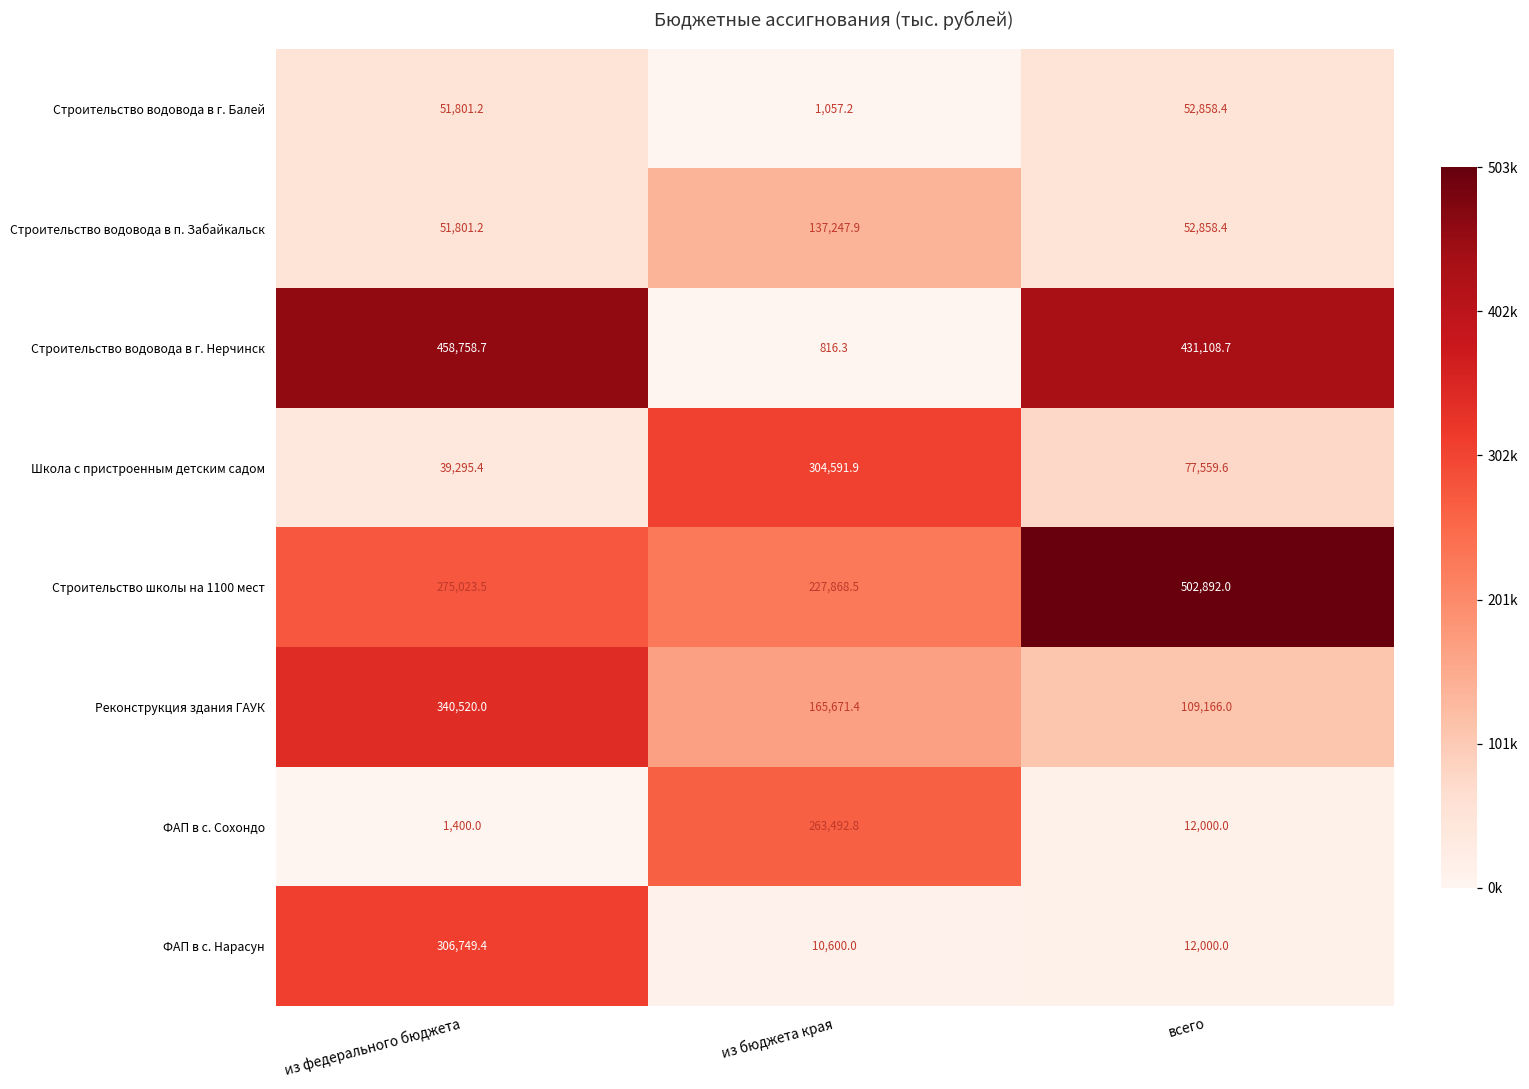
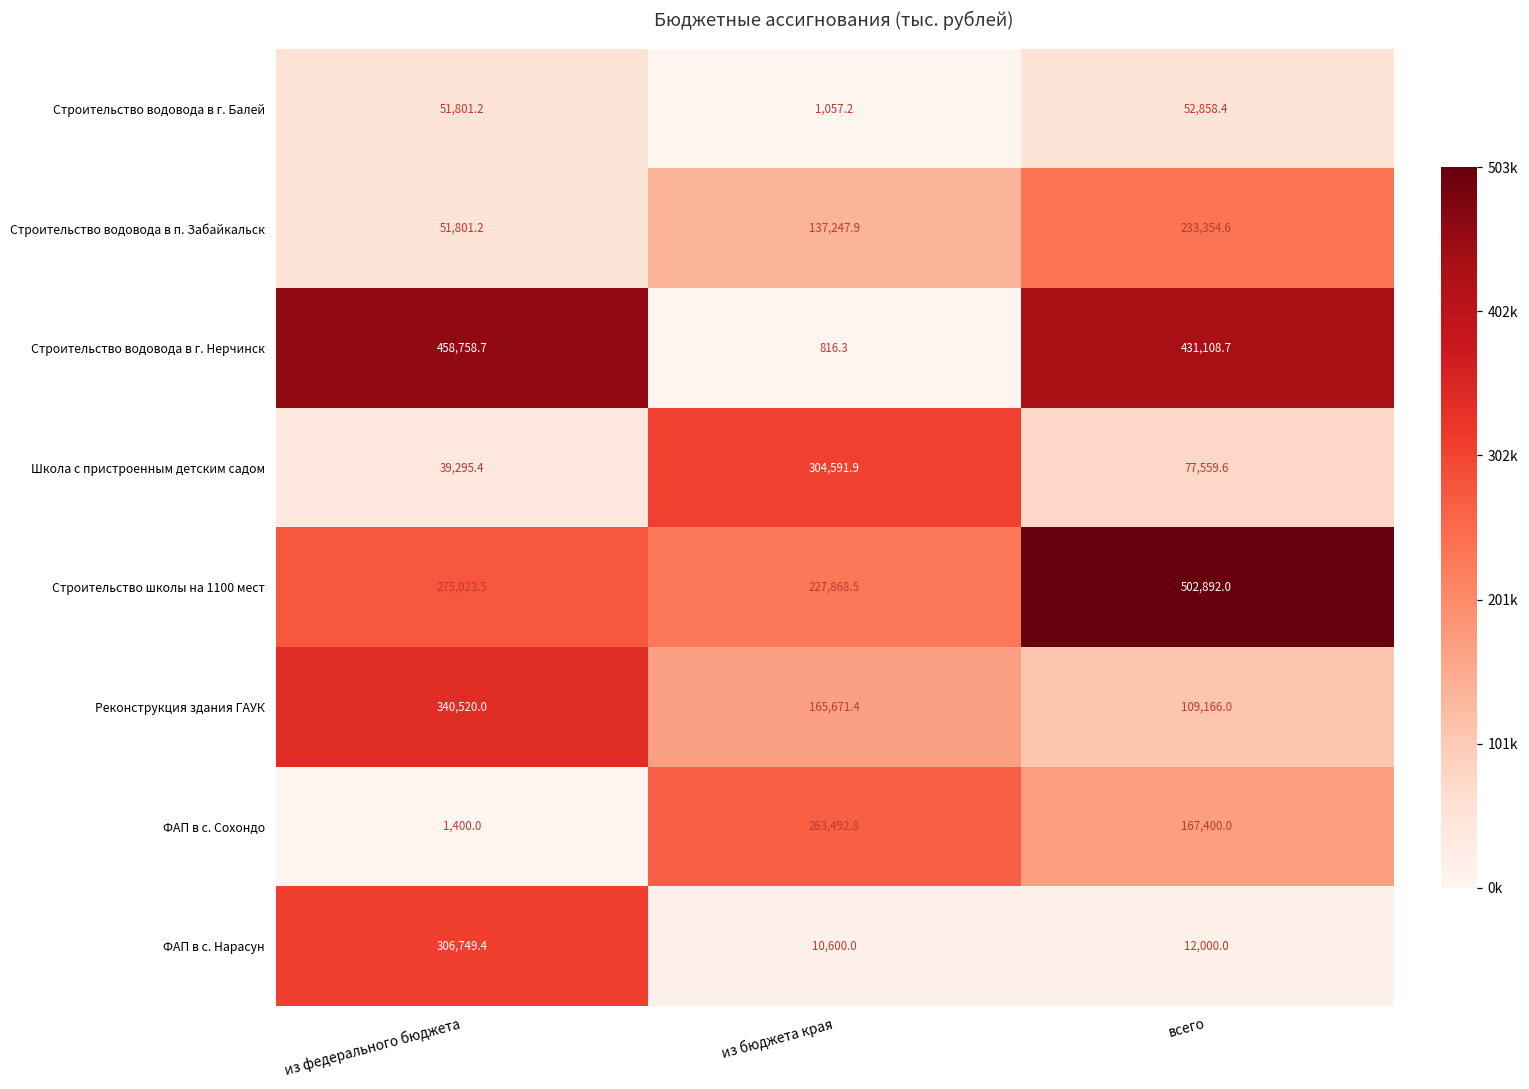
  {
    "Строительство водовода в г. Балей": {
      "из федерального бюджета": "51,801.2",
      "из бюджета края": "1,057.2",
      "всего": "52,858.4"
    },
    "Строительство водовода в п. Забайкальск": {
      "из федерального бюджета": "51,801.2",
      "из бюджета края": "137,247.9",
-     "всего": "52,858.4"
+     "всего": "233,354.6"
    },
    "Строительство водовода в г. Нерчинск": {
      "из федерального бюджета": "458,758.7",
      "из бюджета края": "816.3",
      "всего": "431,108.7"
    },
    "Школа с пристроенным детским садом": {
      "из федерального бюджета": "39,295.4",
      "из бюджета края": "304,591.9",
      "всего": "77,559.6"
    },
    "Строительство школы на 1100 мест": {
      "из федерального бюджета": "275,023.5",
      "из бюджета края": "227,868.5",
      "всего": "502,892.0"
    },
    "Реконструкция здания ГАУК": {
      "из федерального бюджета": "340,520.0",
      "из бюджета края": "165,671.4",
      "всего": "109,166.0"
    },
    "ФАП в с. Сохондо": {
      "из федерального бюджета": "1,400.0",
      "из бюджета края": "263,492.8",
-     "всего": "12,000.0"
+     "всего": "167,400.0"
    },
    "ФАП в с. Нарасун": {
      "из федерального бюджета": "306,749.4",
      "из бюджета края": "10,600.0",
      "всего": "12,000.0"
    }
  }
